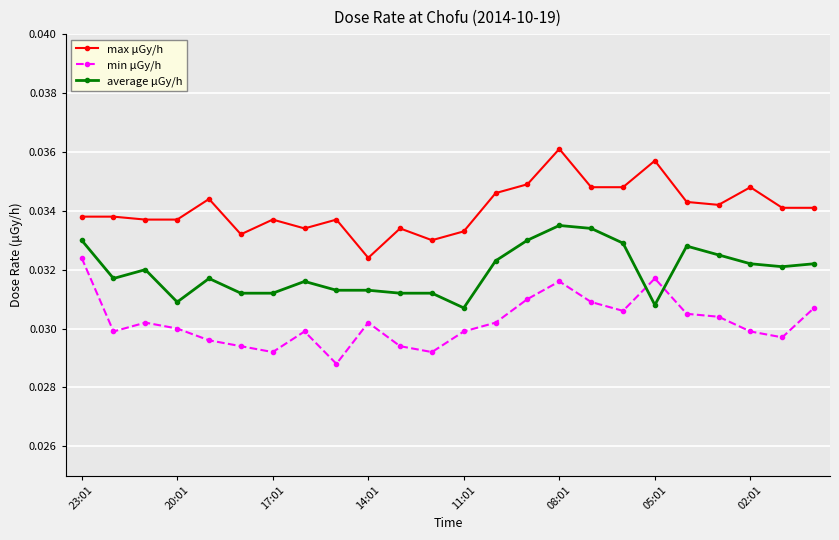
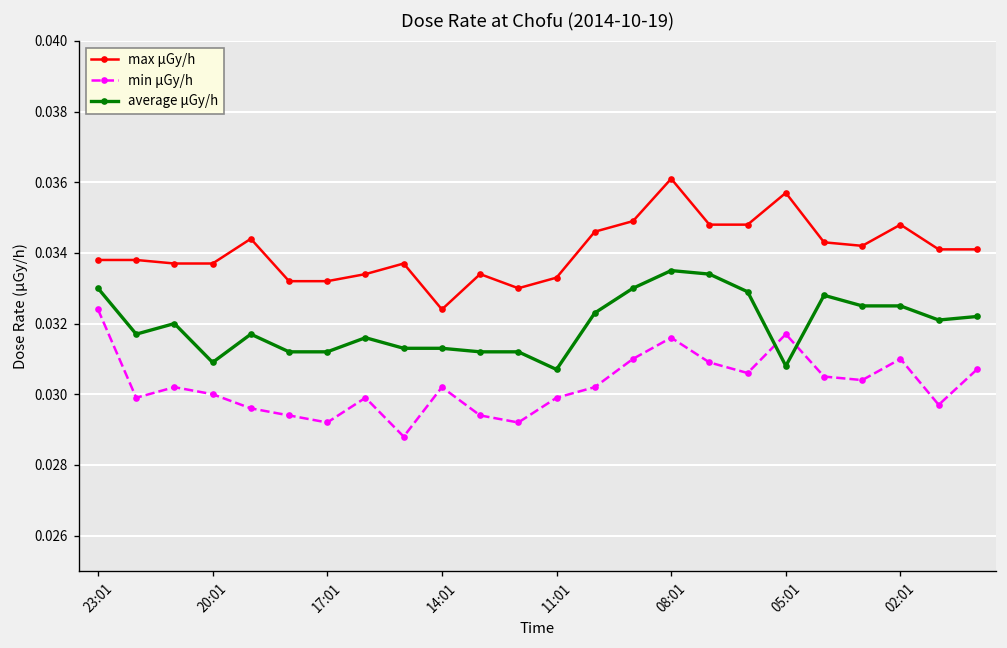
  {
    "max μGy/h": {
      "23:01": 0.0338,
      "20:01": 0.0337,
-     "17:01": 0.0337,
+     "17:01": 0.0332,
      "14:01": 0.0324,
      "11:01": 0.0333,
      "08:01": 0.0361,
      "05:01": 0.0357,
      "02:01": 0.0348
    },
    "min μGy/h": {
      "23:01": 0.0324,
      "20:01": 0.0300,
      "17:01": 0.0292,
      "14:01": 0.0302,
      "11:01": 0.0299,
      "08:01": 0.0316,
      "05:01": 0.0317,
-     "02:01": 0.0299
+     "02:01": 0.0310
    },
    "average μGy/h": {
      "23:01": 0.0330,
      "20:01": 0.0309,
      "17:01": 0.0312,
      "14:01": 0.0313,
      "11:01": 0.0307,
      "08:01": 0.0335,
      "05:01": 0.0308,
-     "02:01": 0.0322
+     "02:01": 0.0325
    }
  }
